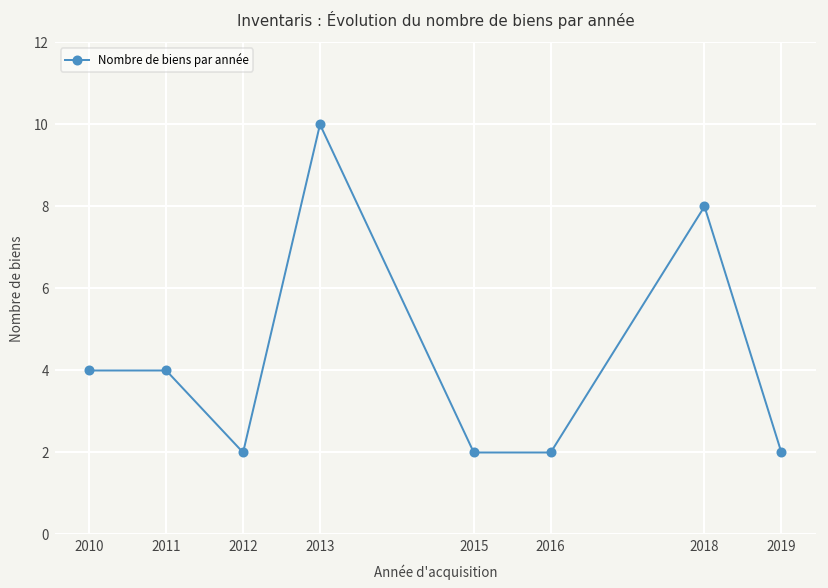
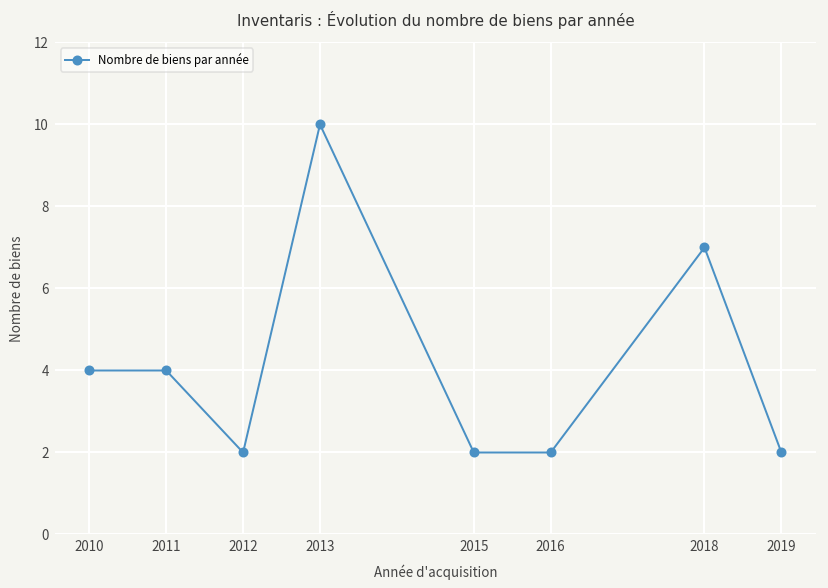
  {
    "2010": 4,
    "2011": 4,
    "2012": 2,
    "2013": 10,
    "2015": 2,
    "2016": 2,
-   "2018": 8,
+   "2018": 7,
    "2019": 2
  }
